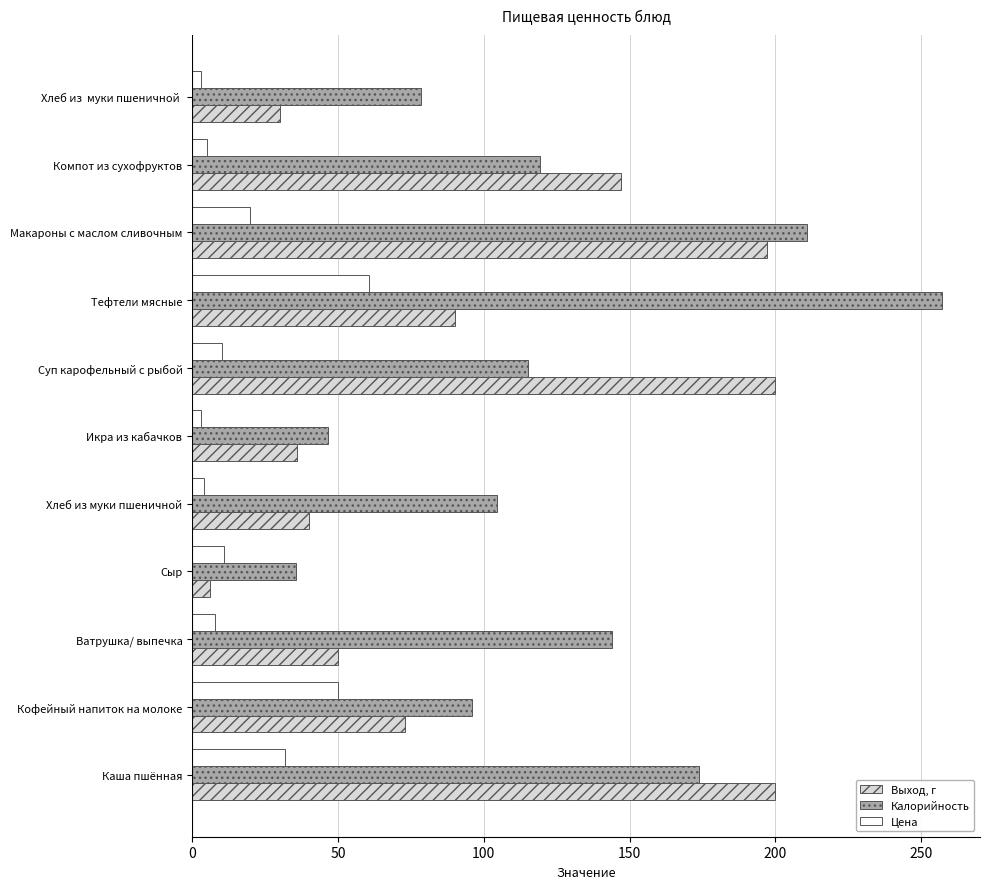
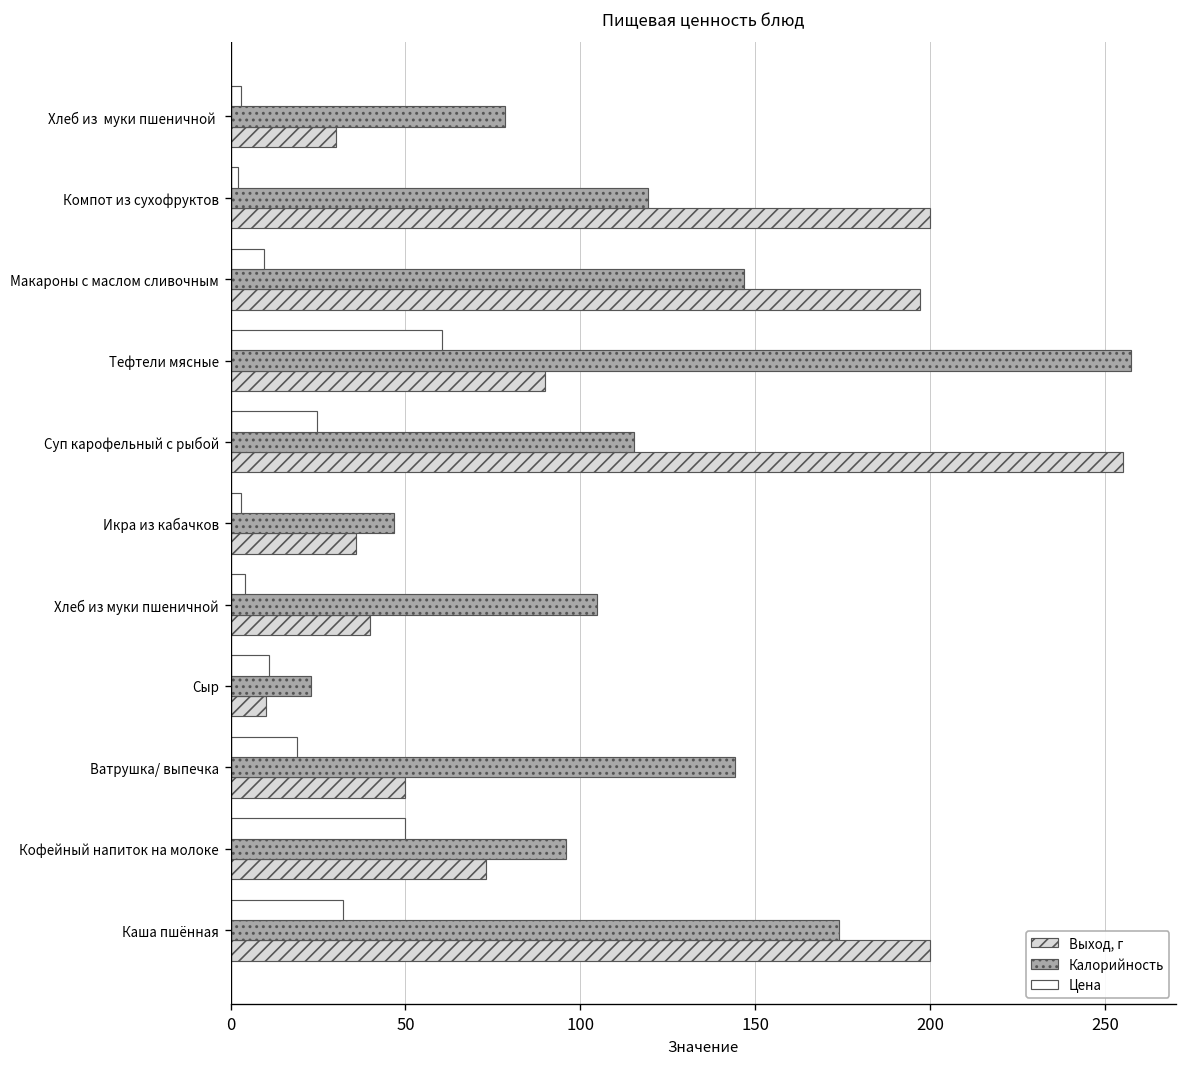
  {
    "Выход, г": {
-     "Компот из сухофруктов": 147,
+     "Компот из сухофруктов": 200,
      "Макароны с маслом сливочным": 197,
      "Тефтели мясные": 90,
-     "Суп карофельный с рыбой": 200,
+     "Суп карофельный с рыбой": 255,
      "Икра из кабачков": 36,
-     "Сыр": 6,
+     "Сыр": 10,
      "Ватрушка/ выпечка": 50,
      "Кофейный напиток на молоке": 73,
      "Каша пшённая": 200
    },
    "Калорийность": {
      "Компот из сухофруктов": 119,
-     "Макароны с маслом сливочным": 211,
+     "Макароны с маслом сливочным": 147,
      "Тефтели мясные": 257,
      "Суп карофельный с рыбой": 115,
      "Икра из кабачков": 47,
-     "Сыр": 36,
+     "Сыр": 23,
      "Ватрушка/ выпечка": 144,
      "Кофейный напиток на молоке": 96,
      "Каша пшённая": 174
    },
    "Цена": {
-     "Компот из сухофруктов": 5,
-     "Макароны с маслом сливочным": 20,
+     "Компот из сухофруктов": 2,
+     "Макароны с маслом сливочным": 10,
      "Тефтели мясные": 61,
-     "Суп карофельный с рыбой": 10,
+     "Суп карофельный с рыбой": 25,
      "Икра из кабачков": 3,
      "Сыр": 11,
-     "Ватрушка/ выпечка": 8,
+     "Ватрушка/ выпечка": 19,
      "Кофейный напиток на молоке": 50,
      "Каша пшённая": 32
    }
  }
